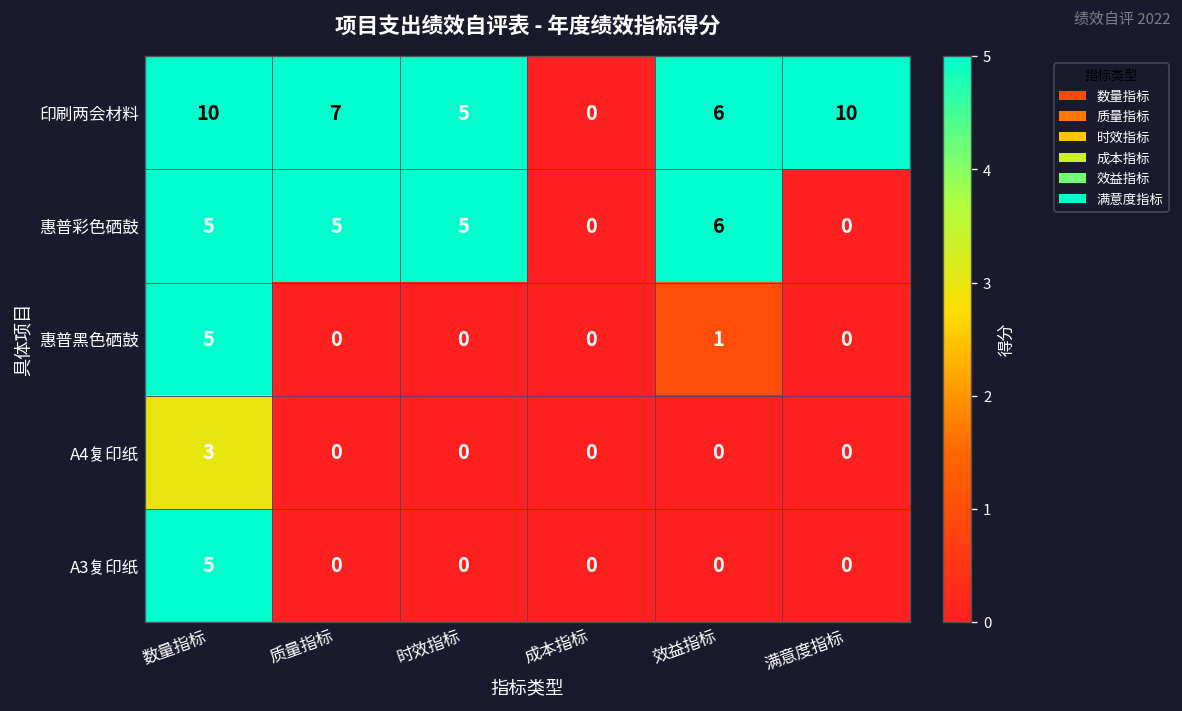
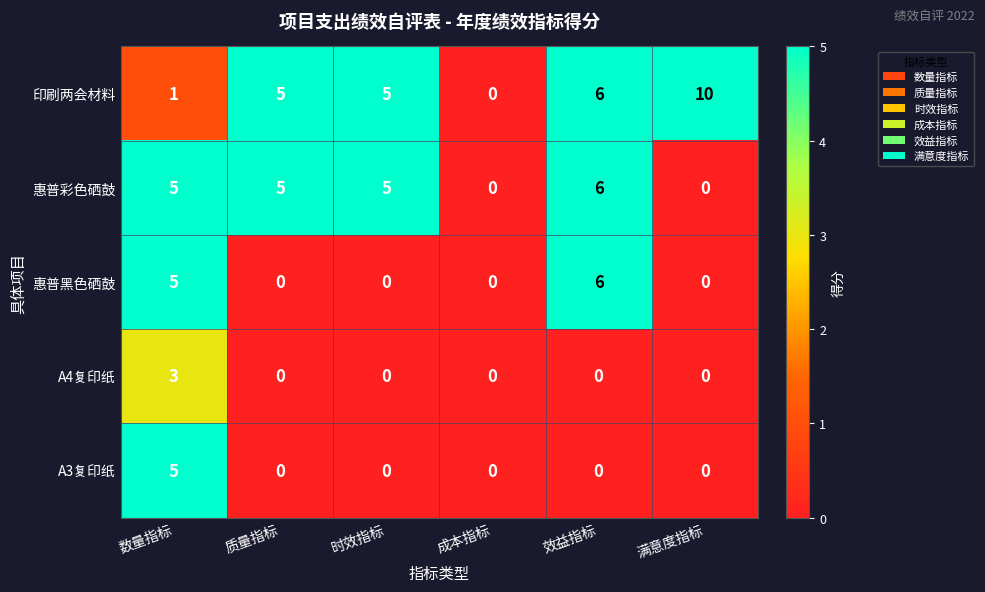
  {
    "印刷两会材料": {
-     "数量指标": 10,
-     "质量指标": 7,
+     "数量指标": 1,
+     "质量指标": 5,
      "时效指标": 5,
      "成本指标": 0,
      "效益指标": 6,
      "满意度指标": 10
    },
    "惠普彩色硒鼓": {
      "数量指标": 5,
      "质量指标": 5,
      "时效指标": 5,
      "成本指标": 0,
      "效益指标": 6,
      "满意度指标": 0
    },
    "惠普黑色硒鼓": {
      "数量指标": 5,
      "质量指标": 0,
      "时效指标": 0,
      "成本指标": 0,
-     "效益指标": 1,
+     "效益指标": 6,
      "满意度指标": 0
    },
    "A4复印纸": {
      "数量指标": 3,
      "质量指标": 0,
      "时效指标": 0,
      "成本指标": 0,
      "效益指标": 0,
      "满意度指标": 0
    },
    "A3复印纸": {
      "数量指标": 5,
      "质量指标": 0,
      "时效指标": 0,
      "成本指标": 0,
      "效益指标": 0,
      "满意度指标": 0
    }
  }
